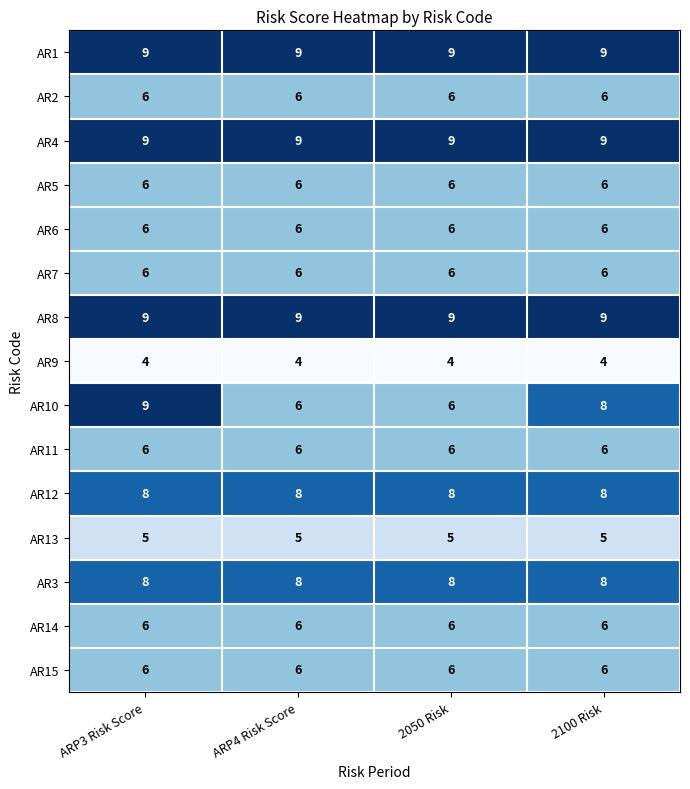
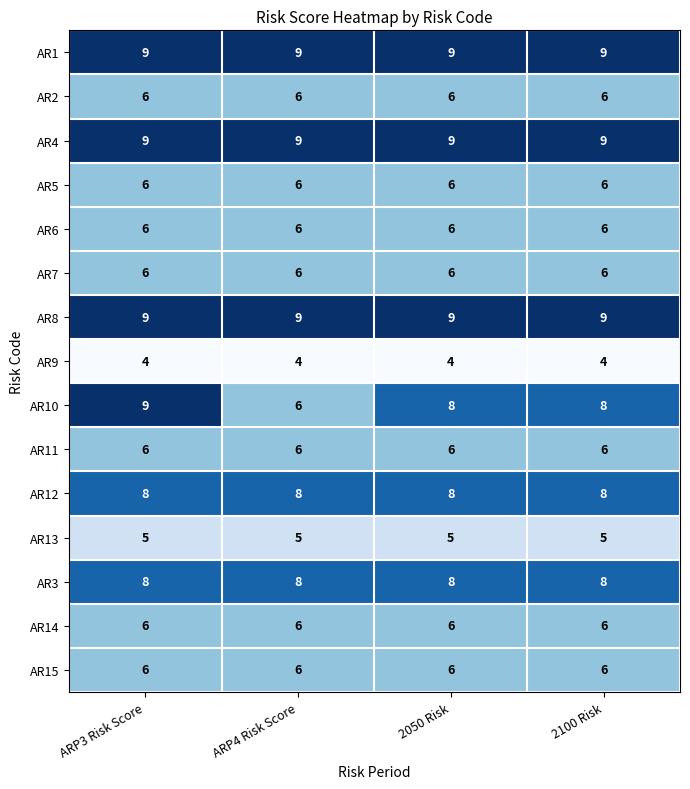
  {
    "AR1": {
      "ARP3 Risk Score": 9,
      "ARP4 Risk Score": 9,
      "2050 Risk": 9,
      "2100 Risk": 9
    },
    "AR2": {
      "ARP3 Risk Score": 6,
      "ARP4 Risk Score": 6,
      "2050 Risk": 6,
      "2100 Risk": 6
    },
    "AR4": {
      "ARP3 Risk Score": 9,
      "ARP4 Risk Score": 9,
      "2050 Risk": 9,
      "2100 Risk": 9
    },
    "AR5": {
      "ARP3 Risk Score": 6,
      "ARP4 Risk Score": 6,
      "2050 Risk": 6,
      "2100 Risk": 6
    },
    "AR6": {
      "ARP3 Risk Score": 6,
      "ARP4 Risk Score": 6,
      "2050 Risk": 6,
      "2100 Risk": 6
    },
    "AR7": {
      "ARP3 Risk Score": 6,
      "ARP4 Risk Score": 6,
      "2050 Risk": 6,
      "2100 Risk": 6
    },
    "AR8": {
      "ARP3 Risk Score": 9,
      "ARP4 Risk Score": 9,
      "2050 Risk": 9,
      "2100 Risk": 9
    },
    "AR9": {
      "ARP3 Risk Score": 4,
      "ARP4 Risk Score": 4,
      "2050 Risk": 4,
      "2100 Risk": 4
    },
    "AR10": {
      "ARP3 Risk Score": 9,
      "ARP4 Risk Score": 6,
-     "2050 Risk": 6,
+     "2050 Risk": 8,
      "2100 Risk": 8
    },
    "AR11": {
      "ARP3 Risk Score": 6,
      "ARP4 Risk Score": 6,
      "2050 Risk": 6,
      "2100 Risk": 6
    },
    "AR12": {
      "ARP3 Risk Score": 8,
      "ARP4 Risk Score": 8,
      "2050 Risk": 8,
      "2100 Risk": 8
    },
    "AR13": {
      "ARP3 Risk Score": 5,
      "ARP4 Risk Score": 5,
      "2050 Risk": 5,
      "2100 Risk": 5
    },
    "AR3": {
      "ARP3 Risk Score": 8,
      "ARP4 Risk Score": 8,
      "2050 Risk": 8,
      "2100 Risk": 8
    },
    "AR14": {
      "ARP3 Risk Score": 6,
      "ARP4 Risk Score": 6,
      "2050 Risk": 6,
      "2100 Risk": 6
    },
    "AR15": {
      "ARP3 Risk Score": 6,
      "ARP4 Risk Score": 6,
      "2050 Risk": 6,
      "2100 Risk": 6
    }
  }
